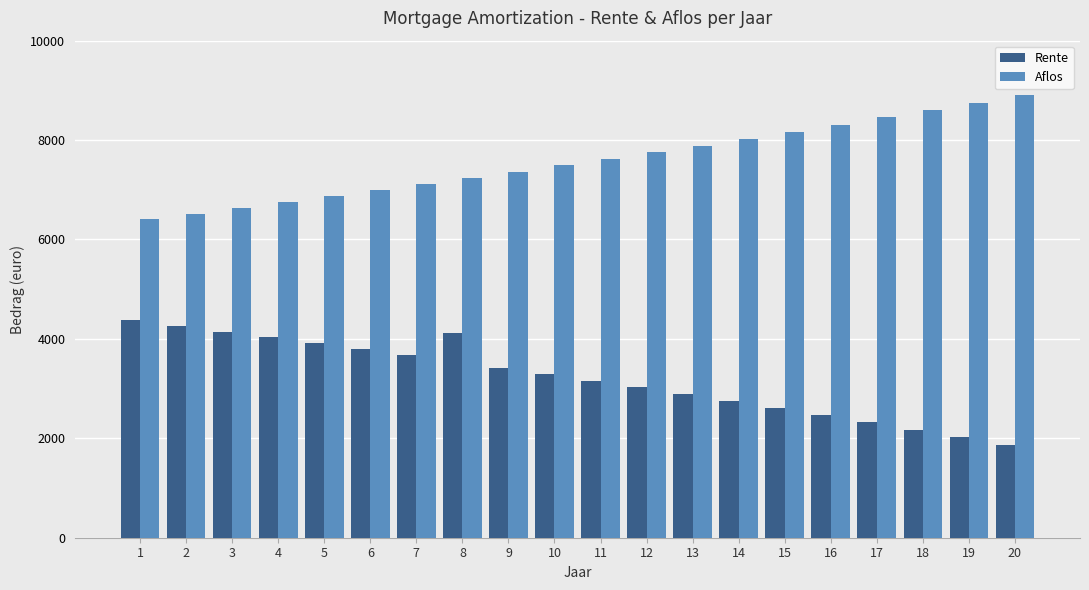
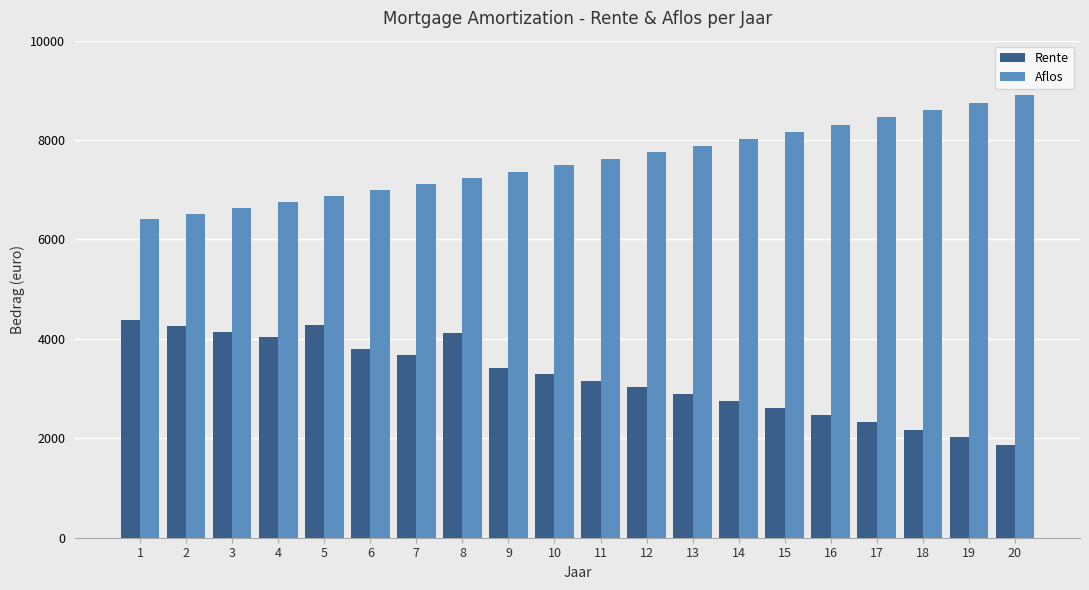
  {
    "Rente": {
      "1": 4400,
      "2": 4300,
      "3": 4100,
      "4": 4000,
-     "5": 3900,
+     "5": 4300,
      "6": 3800,
      "7": 3700,
      "8": 4100,
      "9": 3400,
      "10": 3300,
      "11": 3200,
      "12": 3000,
      "13": 2900,
      "14": 2800,
      "15": 2600,
      "16": 2500,
      "17": 2300,
      "18": 2200,
      "19": 2000,
      "20": 1900
    },
    "Aflos": {
      "1": 6400,
      "2": 6500,
      "3": 6600,
      "4": 6700,
      "5": 6900,
      "6": 7000,
      "7": 7100,
      "8": 7200,
      "9": 7400,
      "10": 7500,
      "11": 7600,
      "12": 7800,
      "13": 7900,
      "14": 8000,
      "15": 8200,
      "16": 8300,
      "17": 8500,
      "18": 8600,
      "19": 8800,
      "20": 8900
    }
  }
